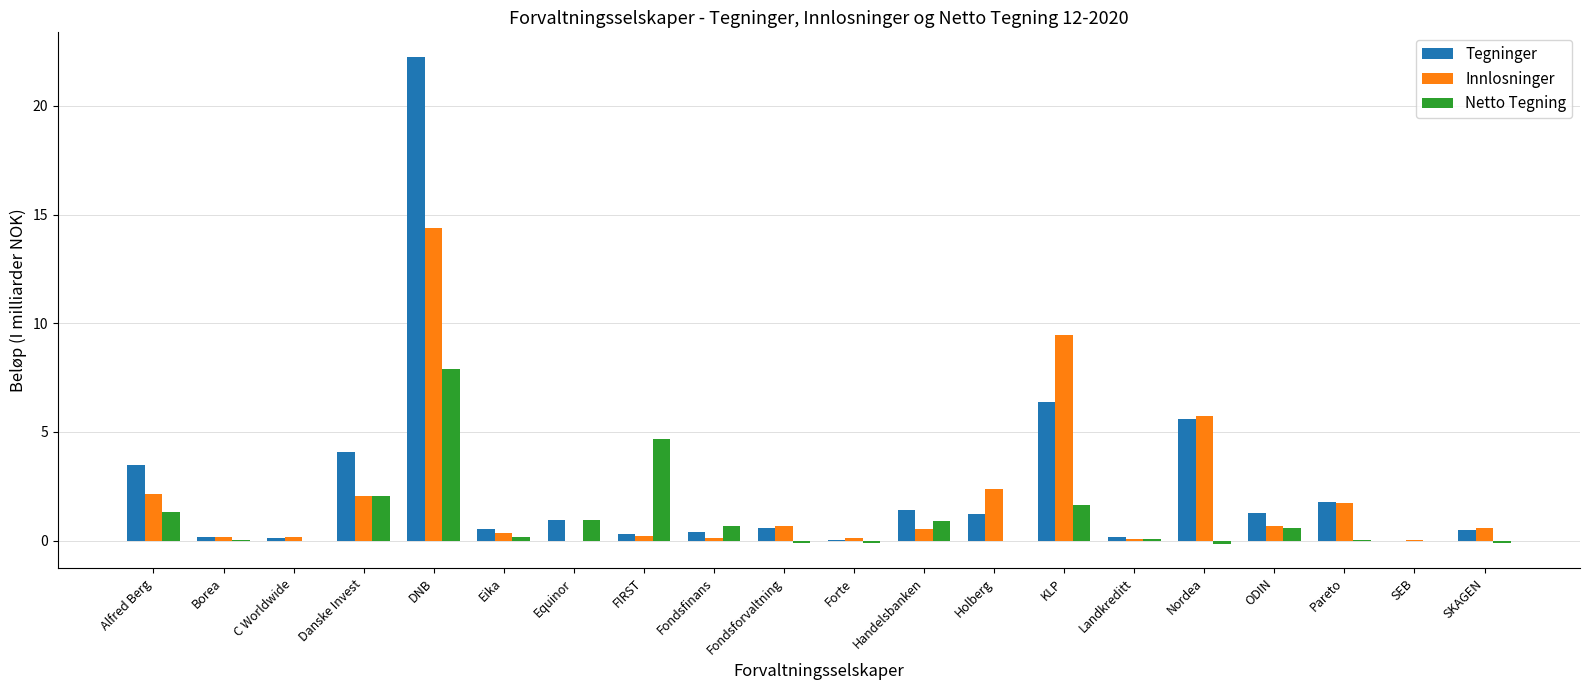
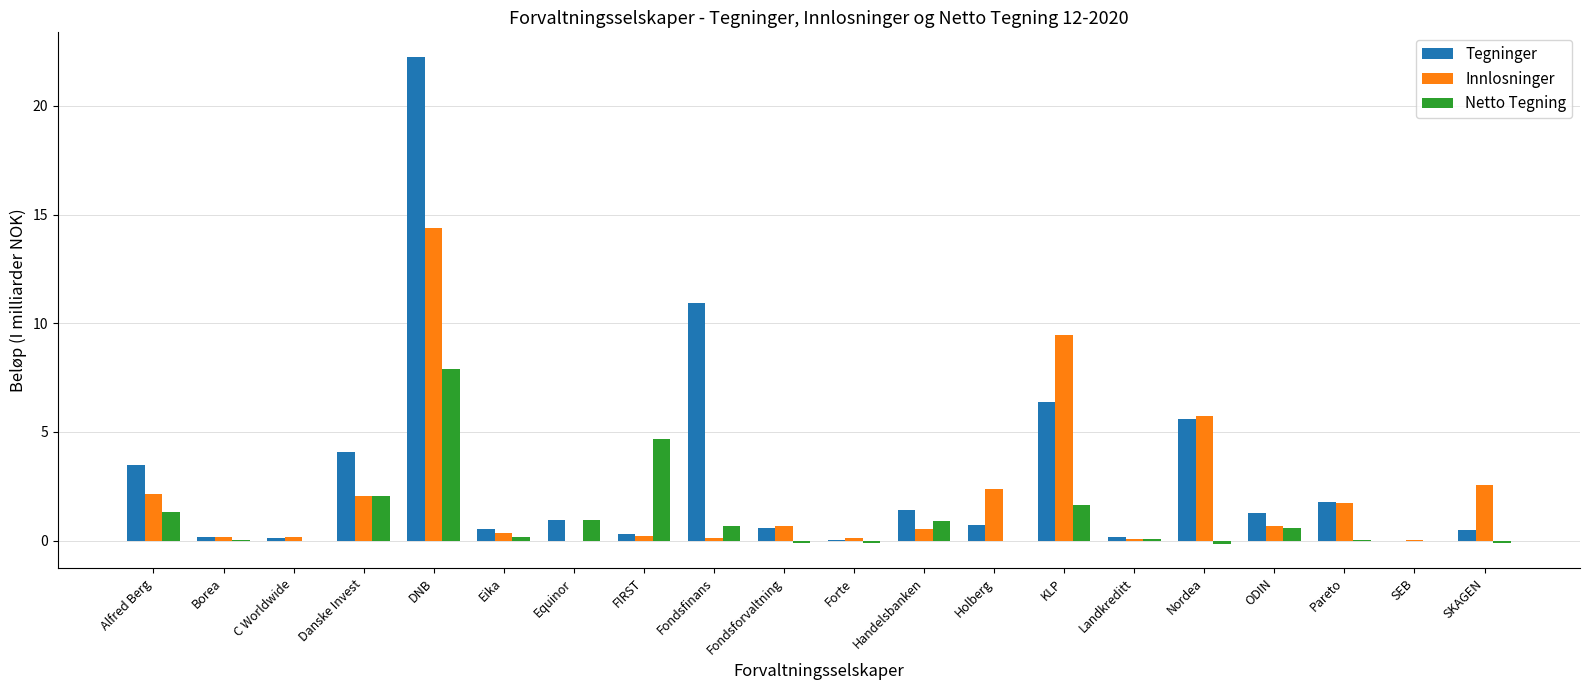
  {
    "Tegninger": {
      "Alfred Berg": 3.5,
      "Borea": 0.2,
      "C Worldwide": 0.1,
      "Danske Invest": 4.1,
      "DNB": 22.3,
      "Eika": 0.5,
      "Equinor": 1.0,
      "FIRST": 0.3,
-     "Fondsfinans": 0.4,
+     "Fondsfinans": 10.9,
      "Fondsforvaltning": 0.6,
      "Handelsbanken": 1.4,
-     "Holberg": 1.2,
+     "Holberg": 0.7,
      "KLP": 6.4,
      "Landkreditt": 0.2,
      "Nordea": 5.6,
      "ODIN": 1.3,
      "Pareto": 1.8,
      "SKAGEN": 0.5
    },
    "Innlosninger": {
      "Alfred Berg": 2.2,
      "Borea": 0.2,
      "C Worldwide": 0.2,
      "Danske Invest": 2.0,
      "DNB": 14.4,
      "Eika": 0.4,
      "Equinor": 0.0,
      "FIRST": 0.2,
      "Fondsforvaltning": 0.7,
      "Forte": 0.1,
      "Handelsbanken": 0.5,
      "Holberg": 2.4,
      "KLP": 9.4,
      "Nordea": 5.7,
      "ODIN": 0.7,
      "Pareto": 1.7,
-     "SKAGEN": 0.6
+     "SKAGEN": 2.5
    },
    "Netto Tegning": {
      "Alfred Berg": 1.3,
      "Danske Invest": 2.0,
      "DNB": 7.9,
      "Eika": 0.2,
      "Equinor": 1.0,
      "FIRST": 4.7,
      "Fondsfinans": 0.7,
      "Handelsbanken": 0.9,
      "KLP": 1.7,
      "Nordea": -0.1,
      "ODIN": 0.6
    }
  }
